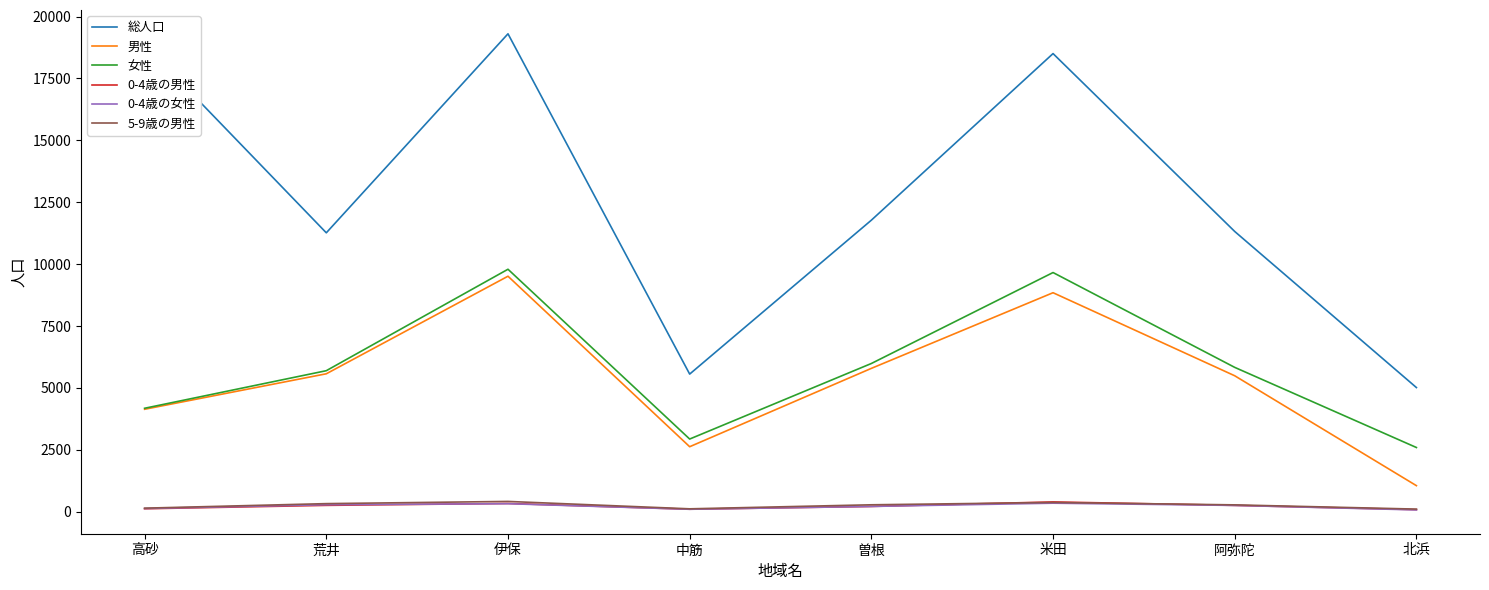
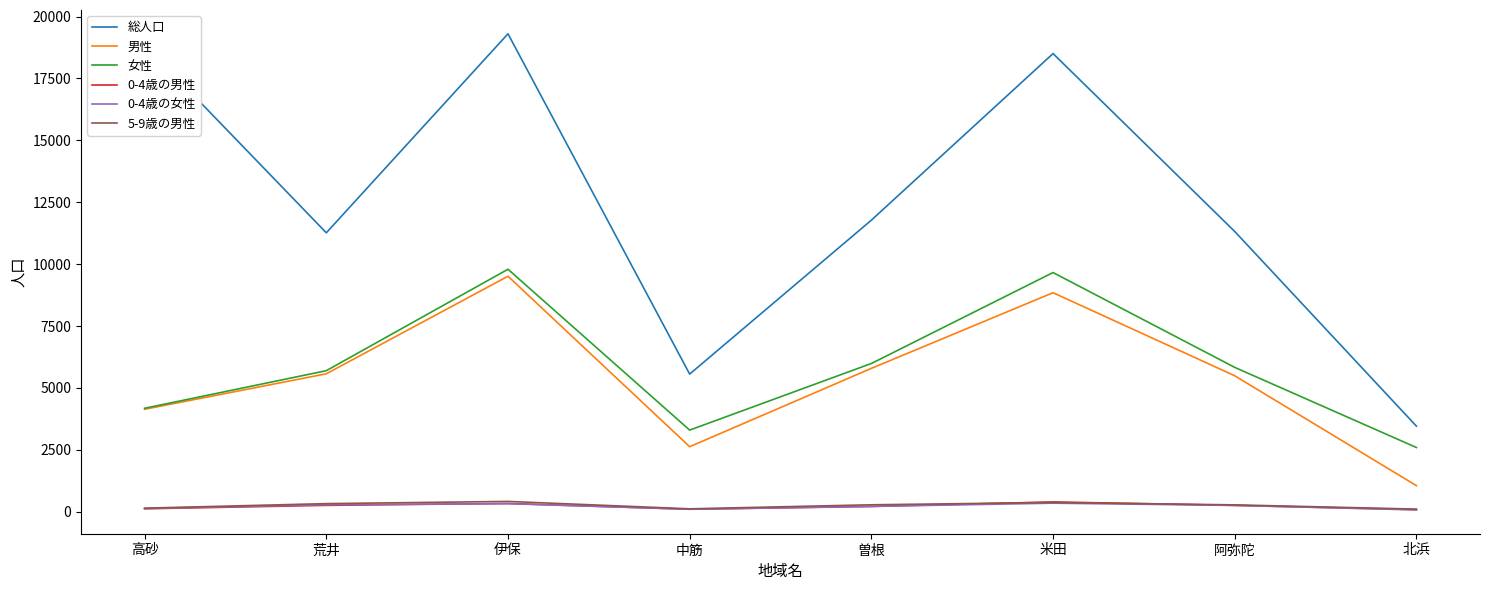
  {
    "総人口": {
      "荒井": 11300,
      "伊保": 19300,
      "中筋": 5600,
      "曽根": 11800,
      "米田": 18500,
      "阿弥陀": 11300,
-     "北浜": 5000
+     "北浜": 3500
    },
    "男性": {
      "荒井": 5600,
      "伊保": 9500,
      "中筋": 2600,
      "曽根": 5800,
      "米田": 8800,
      "阿弥陀": 5500,
      "北浜": 1100
    },
    "女性": {
      "荒井": 5700,
      "伊保": 9800,
-     "中筋": 2900,
+     "中筋": 3300,
      "曽根": 6000,
      "米田": 9700,
      "阿弥陀": 5800,
      "北浜": 2600
    }
  }
